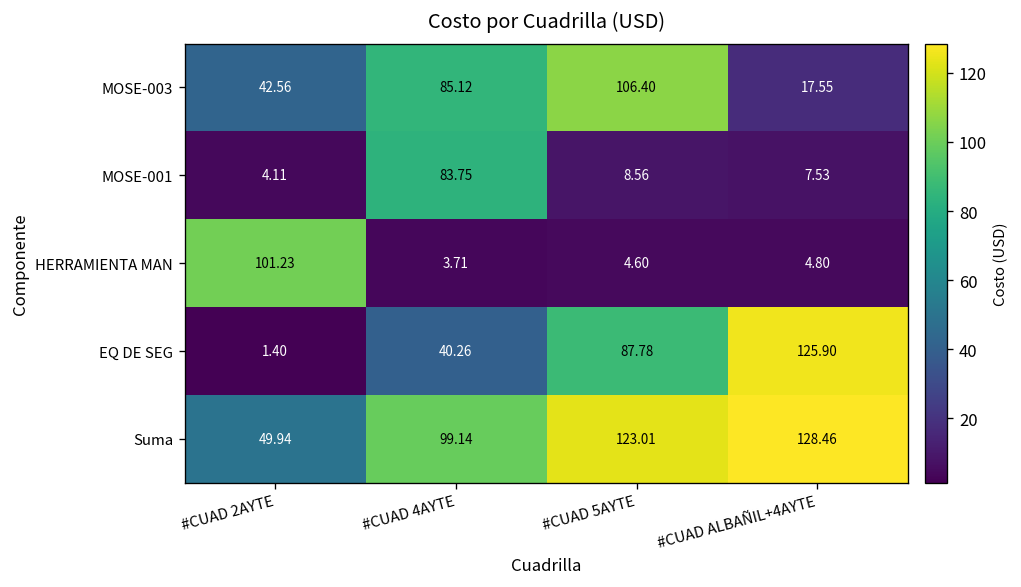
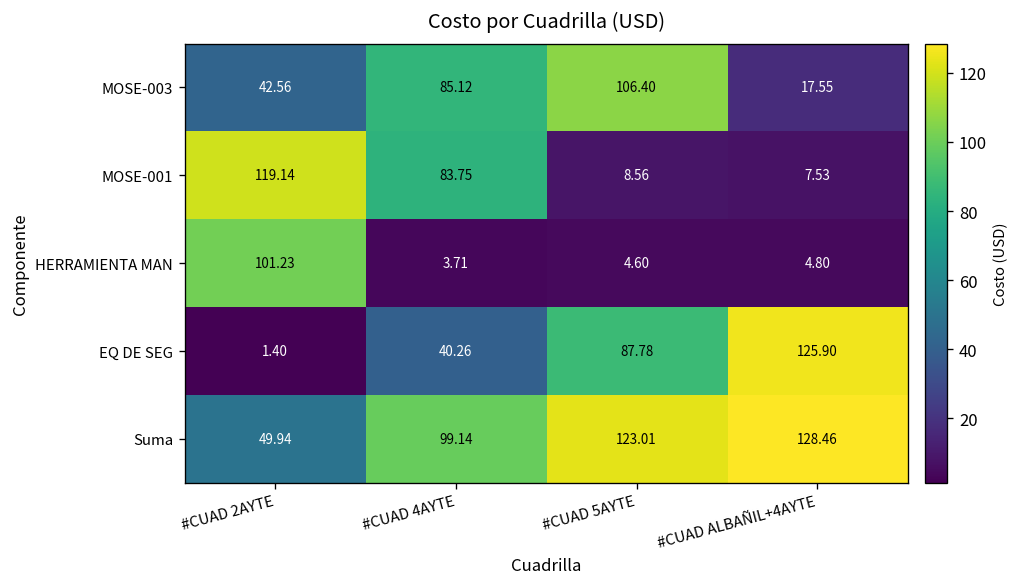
  {
    "MOSE-003": {
      "#CUAD 2AYTE": 42.56,
      "#CUAD 4AYTE": 85.12,
      "#CUAD 5AYTE": 106.40,
      "#CUAD ALBAÑIL+4AYTE": 17.55
    },
    "MOSE-001": {
-     "#CUAD 2AYTE": 4.11,
+     "#CUAD 2AYTE": 119.14,
      "#CUAD 4AYTE": 83.75,
      "#CUAD 5AYTE": 8.56,
      "#CUAD ALBAÑIL+4AYTE": 7.53
    },
    "HERRAMIENTA MAN": {
      "#CUAD 2AYTE": 101.23,
      "#CUAD 4AYTE": 3.71,
      "#CUAD 5AYTE": 4.60,
      "#CUAD ALBAÑIL+4AYTE": 4.80
    },
    "EQ DE SEG": {
      "#CUAD 2AYTE": 1.40,
      "#CUAD 4AYTE": 40.26,
      "#CUAD 5AYTE": 87.78,
      "#CUAD ALBAÑIL+4AYTE": 125.90
    },
    "Suma": {
      "#CUAD 2AYTE": 49.94,
      "#CUAD 4AYTE": 99.14,
      "#CUAD 5AYTE": 123.01,
      "#CUAD ALBAÑIL+4AYTE": 128.46
    }
  }
